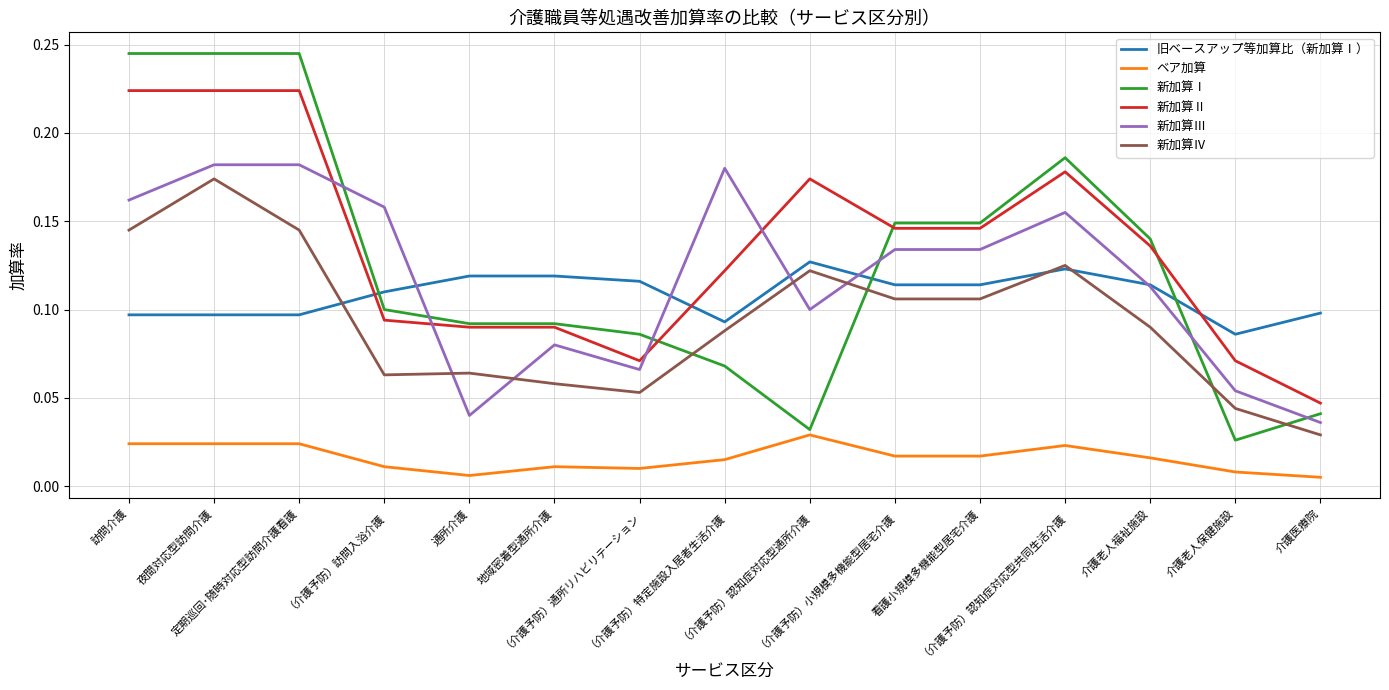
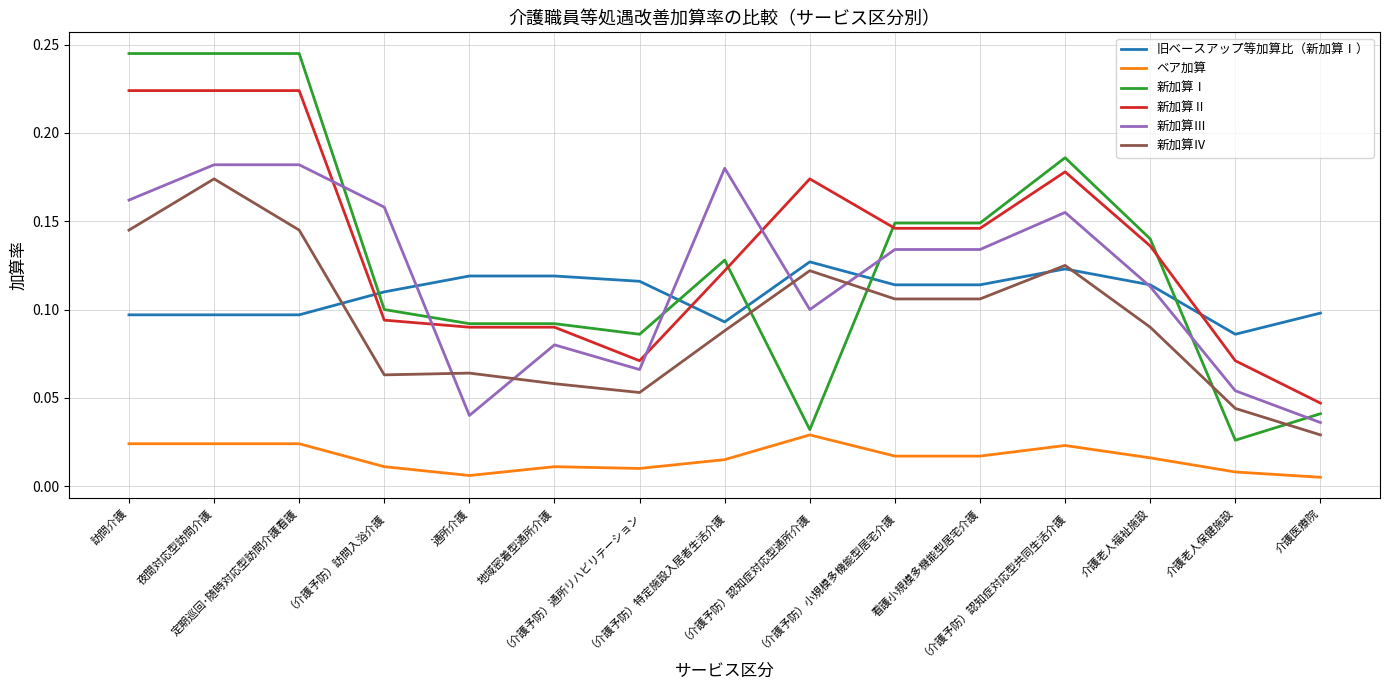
  {
    "旧ベースアップ等加算比（新加算Ⅰ）": {
      "訪問介護": 0.097,
      "夜間対応型訪問介護": 0.097,
      "定期巡回･随時対応型訪問介護看護": 0.097,
      "（介護予防）訪問入浴介護": 0.110,
      "通所介護": 0.119,
      "地域密着型通所介護": 0.119,
      "（介護予防）通所リハビリテーション": 0.116,
      "（介護予防）特定施設入居者生活介護": 0.093,
      "（介護予防）認知症対応型通所介護": 0.127,
      "（介護予防）小規模多機能型居宅介護": 0.114,
      "看護小規模多機能型居宅介護": 0.114,
      "（介護予防）認知症対応型共同生活介護": 0.123,
      "介護老人保健施設": 0.086,
      "介護医療院": 0.098
    },
    "ベア加算": {
      "訪問介護": 0.024,
      "夜間対応型訪問介護": 0.024,
      "定期巡回･随時対応型訪問介護看護": 0.024,
      "（介護予防）訪問入浴介護": 0.011,
      "通所介護": 0.006,
      "地域密着型通所介護": 0.011,
      "（介護予防）通所リハビリテーション": 0.010,
      "（介護予防）特定施設入居者生活介護": 0.015,
      "（介護予防）認知症対応型通所介護": 0.029,
      "（介護予防）小規模多機能型居宅介護": 0.017,
      "看護小規模多機能型居宅介護": 0.017,
      "（介護予防）認知症対応型共同生活介護": 0.023,
      "介護老人福祉施設": 0.016,
      "介護老人保健施設": 0.008,
      "介護医療院": 0.005
    },
    "新加算Ⅰ": {
      "訪問介護": 0.245,
      "夜間対応型訪問介護": 0.245,
      "定期巡回･随時対応型訪問介護看護": 0.245,
      "（介護予防）訪問入浴介護": 0.100,
      "通所介護": 0.092,
      "地域密着型通所介護": 0.092,
      "（介護予防）通所リハビリテーション": 0.086,
-     "（介護予防）特定施設入居者生活介護": 0.068,
+     "（介護予防）特定施設入居者生活介護": 0.128,
      "（介護予防）認知症対応型通所介護": 0.032,
      "（介護予防）小規模多機能型居宅介護": 0.149,
      "看護小規模多機能型居宅介護": 0.149,
      "（介護予防）認知症対応型共同生活介護": 0.186,
      "介護老人福祉施設": 0.140,
      "介護老人保健施設": 0.026,
      "介護医療院": 0.041
    },
    "新加算Ⅱ": {
      "訪問介護": 0.224,
      "夜間対応型訪問介護": 0.224,
      "定期巡回･随時対応型訪問介護看護": 0.224,
      "（介護予防）訪問入浴介護": 0.094,
      "通所介護": 0.090,
      "地域密着型通所介護": 0.090,
      "（介護予防）通所リハビリテーション": 0.071,
      "（介護予防）特定施設入居者生活介護": 0.122,
      "（介護予防）認知症対応型通所介護": 0.174,
      "（介護予防）小規模多機能型居宅介護": 0.146,
      "看護小規模多機能型居宅介護": 0.146,
      "（介護予防）認知症対応型共同生活介護": 0.178,
      "介護老人福祉施設": 0.136,
      "介護老人保健施設": 0.071,
      "介護医療院": 0.047
    },
    "新加算Ⅲ": {
      "訪問介護": 0.162,
      "夜間対応型訪問介護": 0.182,
      "定期巡回･随時対応型訪問介護看護": 0.182,
      "（介護予防）訪問入浴介護": 0.158,
      "通所介護": 0.040,
      "地域密着型通所介護": 0.080,
      "（介護予防）通所リハビリテーション": 0.066,
      "（介護予防）特定施設入居者生活介護": 0.180,
      "（介護予防）認知症対応型通所介護": 0.100,
      "（介護予防）小規模多機能型居宅介護": 0.134,
      "看護小規模多機能型居宅介護": 0.134,
      "（介護予防）認知症対応型共同生活介護": 0.155,
      "介護老人保健施設": 0.054,
      "介護医療院": 0.036
    },
    "新加算Ⅳ": {
      "訪問介護": 0.145,
      "夜間対応型訪問介護": 0.174,
      "定期巡回･随時対応型訪問介護看護": 0.145,
      "（介護予防）訪問入浴介護": 0.063,
      "通所介護": 0.064,
      "地域密着型通所介護": 0.058,
      "（介護予防）通所リハビリテーション": 0.053,
      "（介護予防）特定施設入居者生活介護": 0.088,
      "（介護予防）認知症対応型通所介護": 0.122,
      "（介護予防）小規模多機能型居宅介護": 0.106,
      "看護小規模多機能型居宅介護": 0.106,
      "（介護予防）認知症対応型共同生活介護": 0.125,
      "介護老人福祉施設": 0.090,
      "介護老人保健施設": 0.044,
      "介護医療院": 0.029
    }
  }
